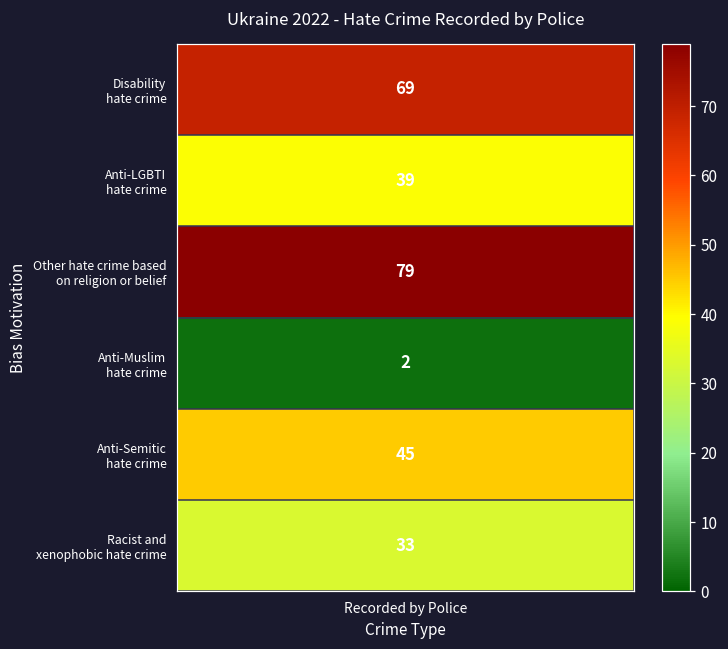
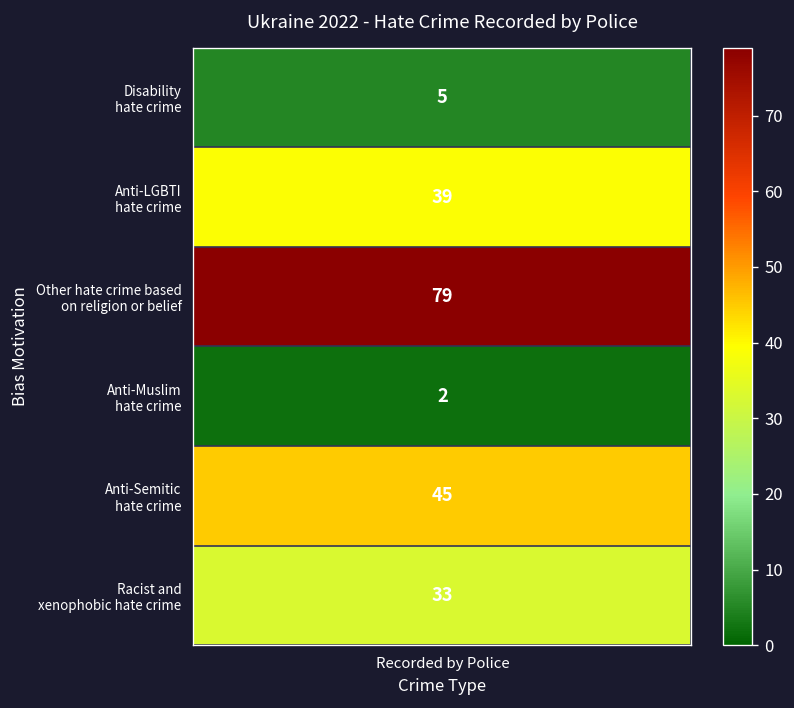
  {
    "Disability hate crime": {
-     "Recorded by Police": 69
+     "Recorded by Police": 5
    },
    "Anti-LGBTI hate crime": {
      "Recorded by Police": 39
    },
    "Other hate crime based on religion or belief": {
      "Recorded by Police": 79
    },
    "Anti-Muslim hate crime": {
      "Recorded by Police": 2
    },
    "Anti-Semitic hate crime": {
      "Recorded by Police": 45
    },
    "Racist and xenophobic hate crime": {
      "Recorded by Police": 33
    }
  }
